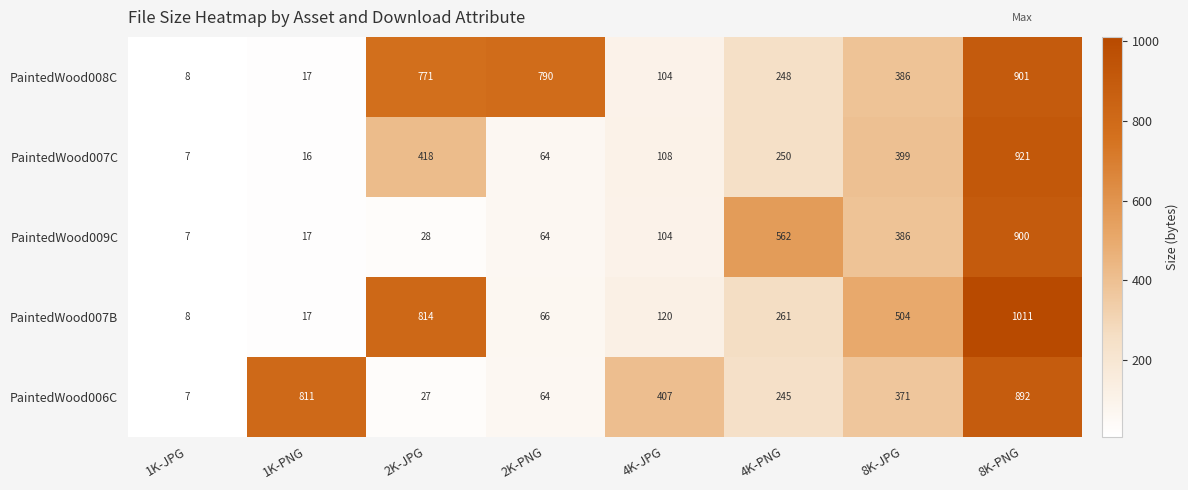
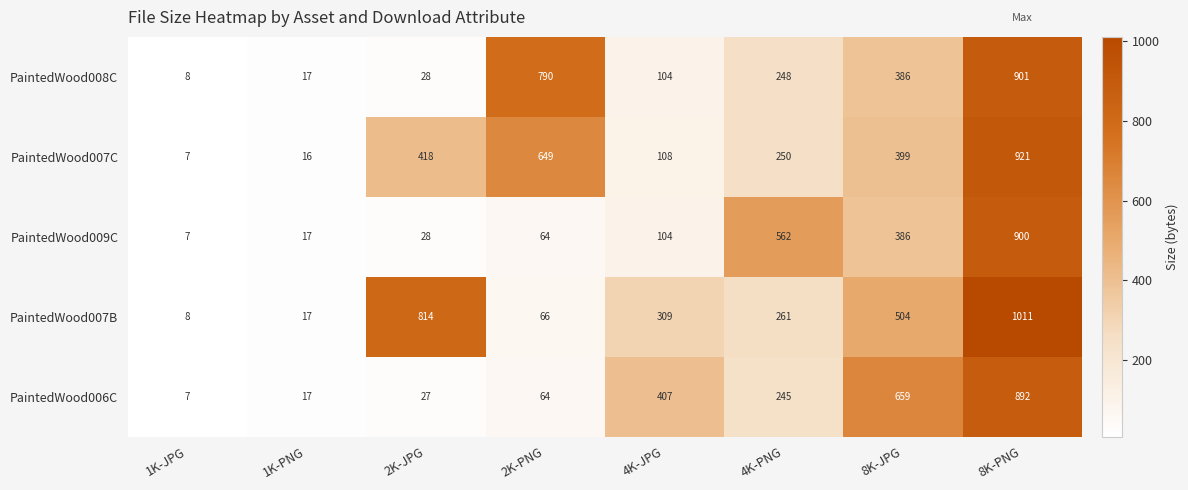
  {
    "PaintedWood008C": {
      "1K-JPG": 8,
      "1K-PNG": 17,
-     "2K-JPG": 771,
+     "2K-JPG": 28,
      "2K-PNG": 790,
      "4K-JPG": 104,
      "4K-PNG": 248,
      "8K-JPG": 386,
      "8K-PNG": 901
    },
    "PaintedWood007C": {
      "1K-JPG": 7,
      "1K-PNG": 16,
      "2K-JPG": 418,
-     "2K-PNG": 64,
+     "2K-PNG": 649,
      "4K-JPG": 108,
      "4K-PNG": 250,
      "8K-JPG": 399,
      "8K-PNG": 921
    },
    "PaintedWood009C": {
      "1K-JPG": 7,
      "1K-PNG": 17,
      "2K-JPG": 28,
      "2K-PNG": 64,
      "4K-JPG": 104,
      "4K-PNG": 562,
      "8K-JPG": 386,
      "8K-PNG": 900
    },
    "PaintedWood007B": {
      "1K-JPG": 8,
      "1K-PNG": 17,
      "2K-JPG": 814,
      "2K-PNG": 66,
-     "4K-JPG": 120,
+     "4K-JPG": 309,
      "4K-PNG": 261,
      "8K-JPG": 504,
      "8K-PNG": 1011
    },
    "PaintedWood006C": {
      "1K-JPG": 7,
-     "1K-PNG": 811,
+     "1K-PNG": 17,
      "2K-JPG": 27,
      "2K-PNG": 64,
      "4K-JPG": 407,
      "4K-PNG": 245,
-     "8K-JPG": 371,
+     "8K-JPG": 659,
      "8K-PNG": 892
    }
  }
